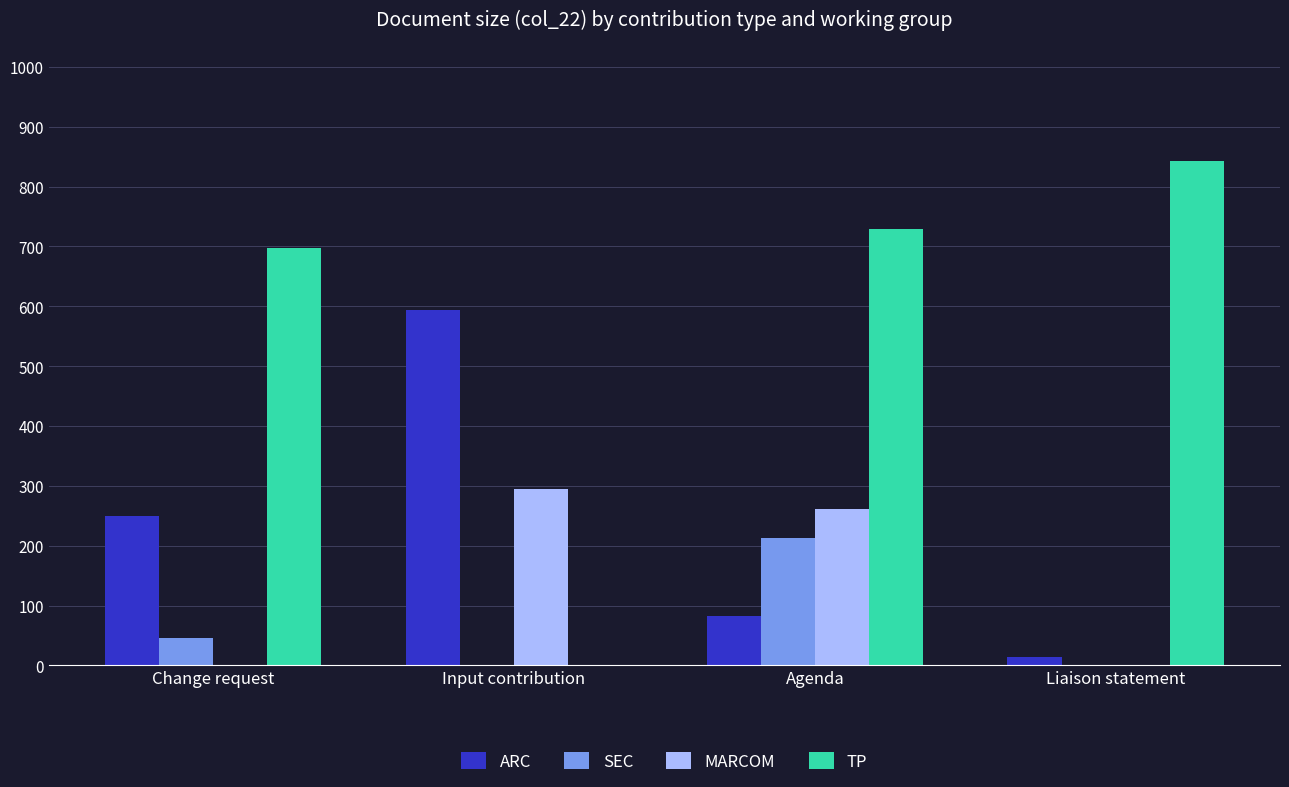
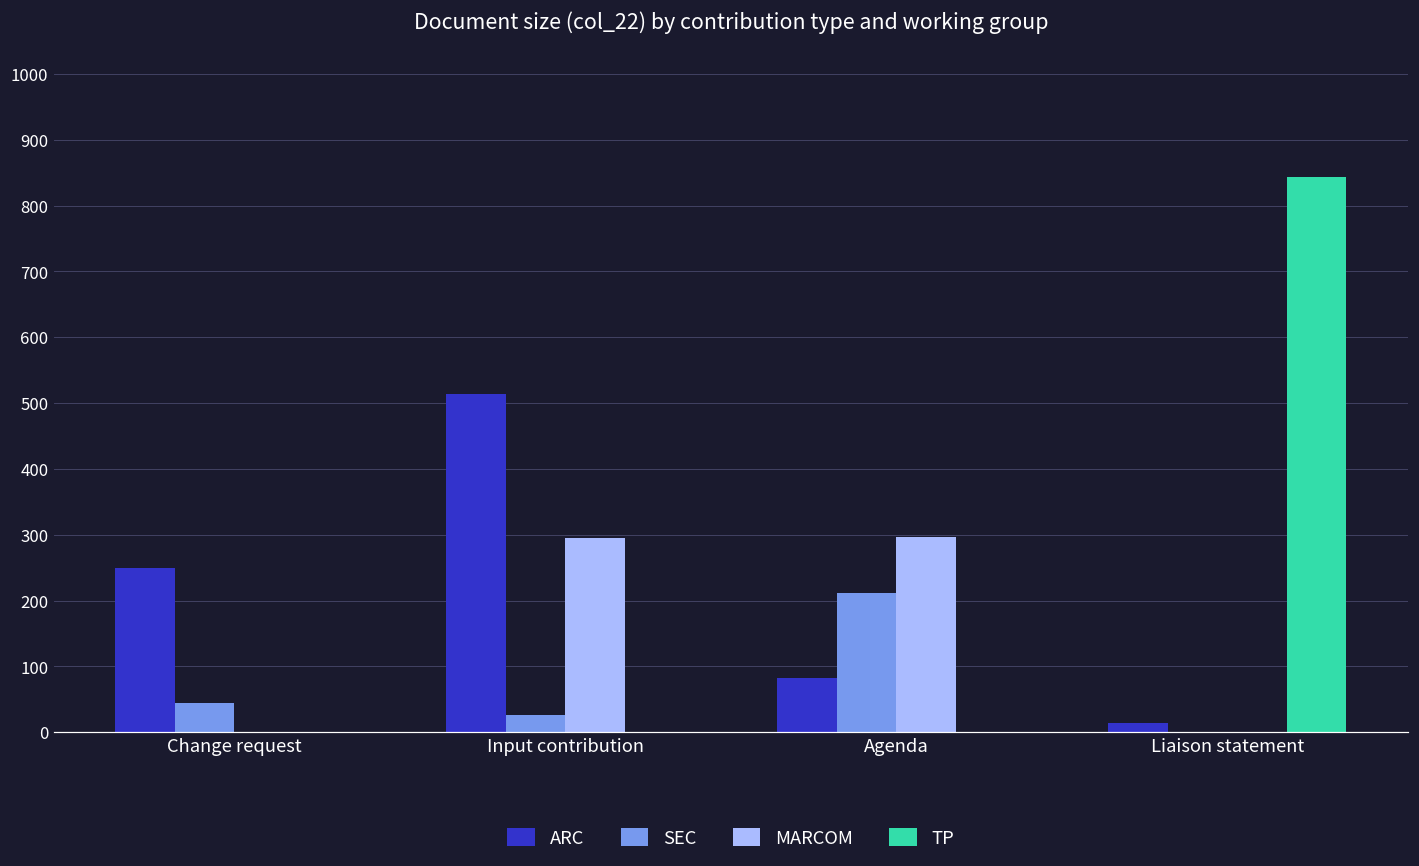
  {
    "ARC": {
      "Change request": 250,
-     "Input contribution": 590,
+     "Input contribution": 510,
      "Agenda": 80,
      "Liaison statement": 10
    },
    "SEC": {
      "Change request": 50,
-     "Input contribution": 0,
+     "Input contribution": 30,
      "Agenda": 210,
      "Liaison statement": 0
    },
    "MARCOM": {
      "Change request": 0,
      "Input contribution": 300,
-     "Agenda": 260,
+     "Agenda": 300,
      "Liaison statement": 0
    },
    "TP": {
-     "Change request": 700,
+     "Change request": 0,
      "Input contribution": 0,
-     "Agenda": 730,
+     "Agenda": 0,
      "Liaison statement": 840
    }
  }
